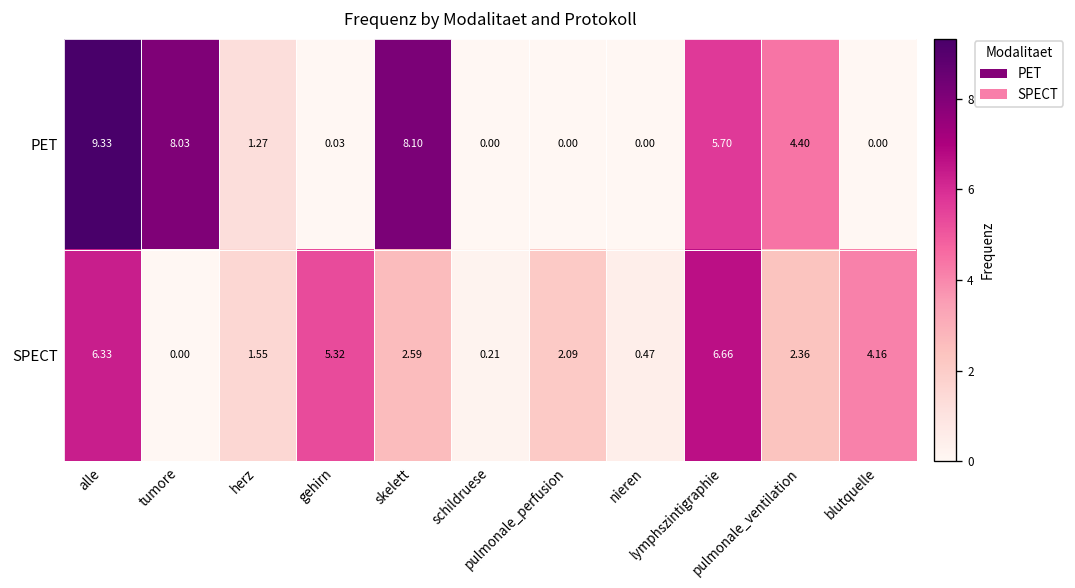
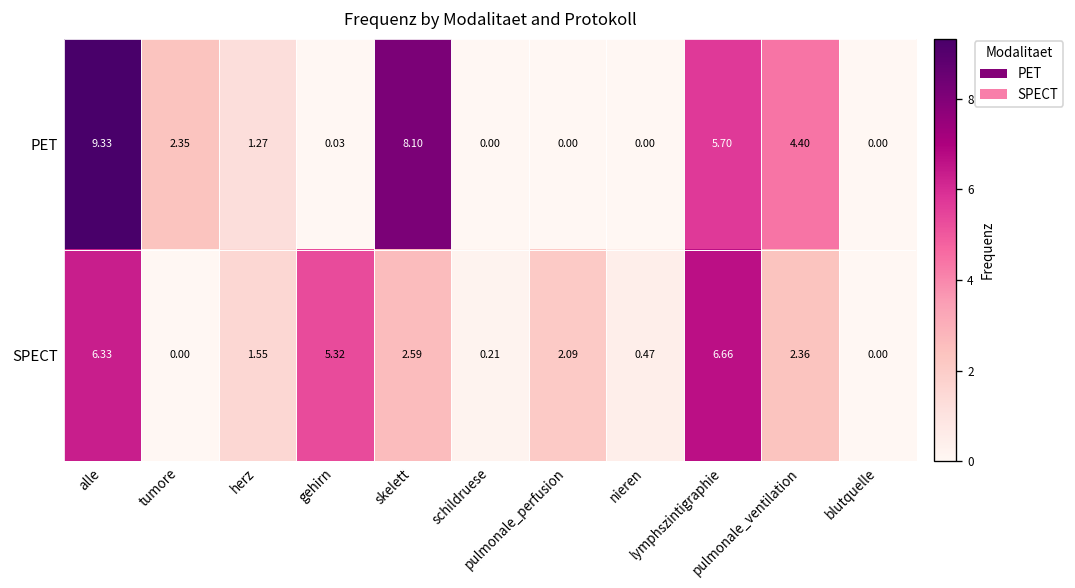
  {
    "PET": {
      "alle": 9.33,
-     "tumore": 8.03,
+     "tumore": 2.35,
      "herz": 1.27,
      "gehirn": 0.03,
      "skelett": 8.10,
      "schildruese": 0.00,
      "pulmonale_perfusion": 0.00,
      "nieren": 0.00,
      "lymphszintigraphie": 5.70,
      "pulmonale_ventilation": 4.40,
      "blutquelle": 0.00
    },
    "SPECT": {
      "alle": 6.33,
      "tumore": 0.00,
      "herz": 1.55,
      "gehirn": 5.32,
      "skelett": 2.59,
      "schildruese": 0.21,
      "pulmonale_perfusion": 2.09,
      "nieren": 0.47,
      "lymphszintigraphie": 6.66,
      "pulmonale_ventilation": 2.36,
-     "blutquelle": 4.16
+     "blutquelle": 0.00
    }
  }
